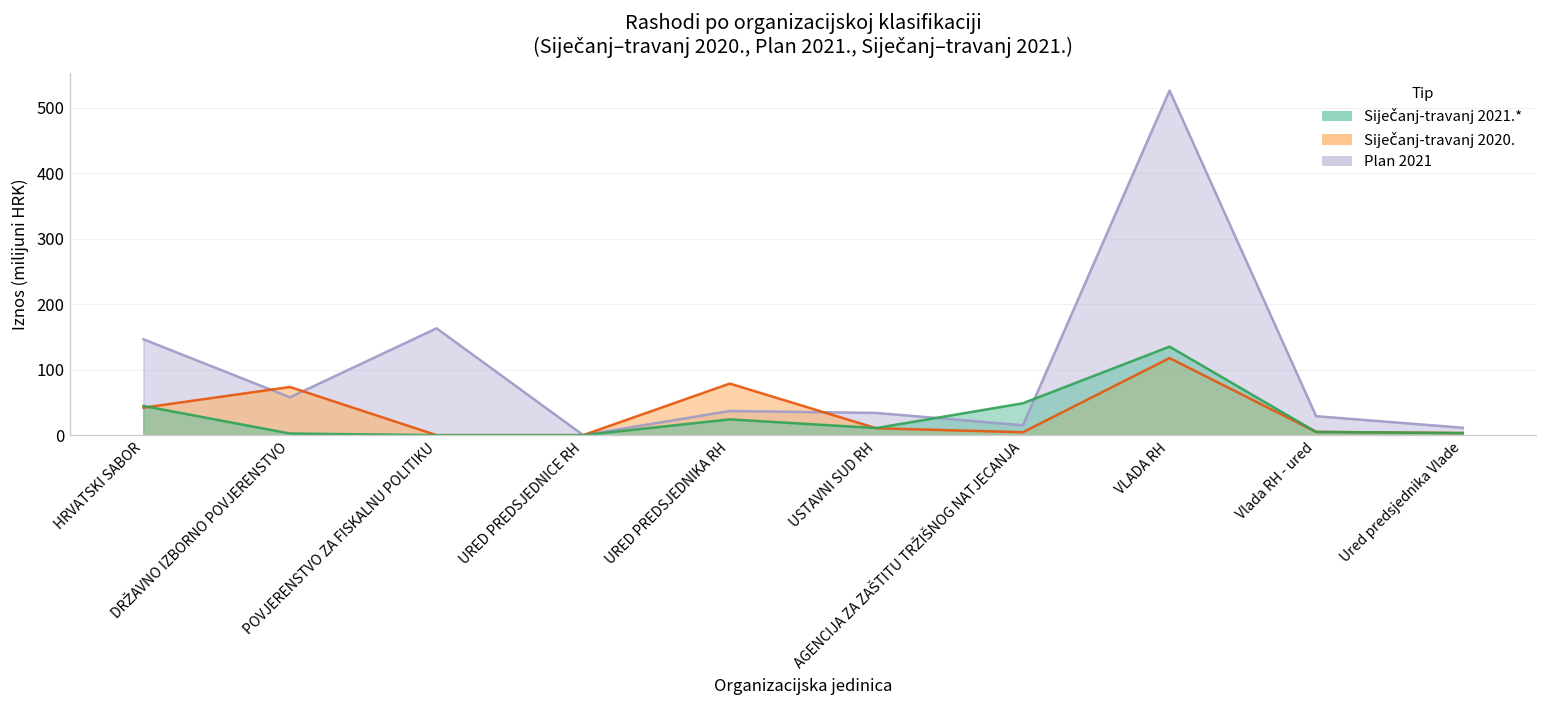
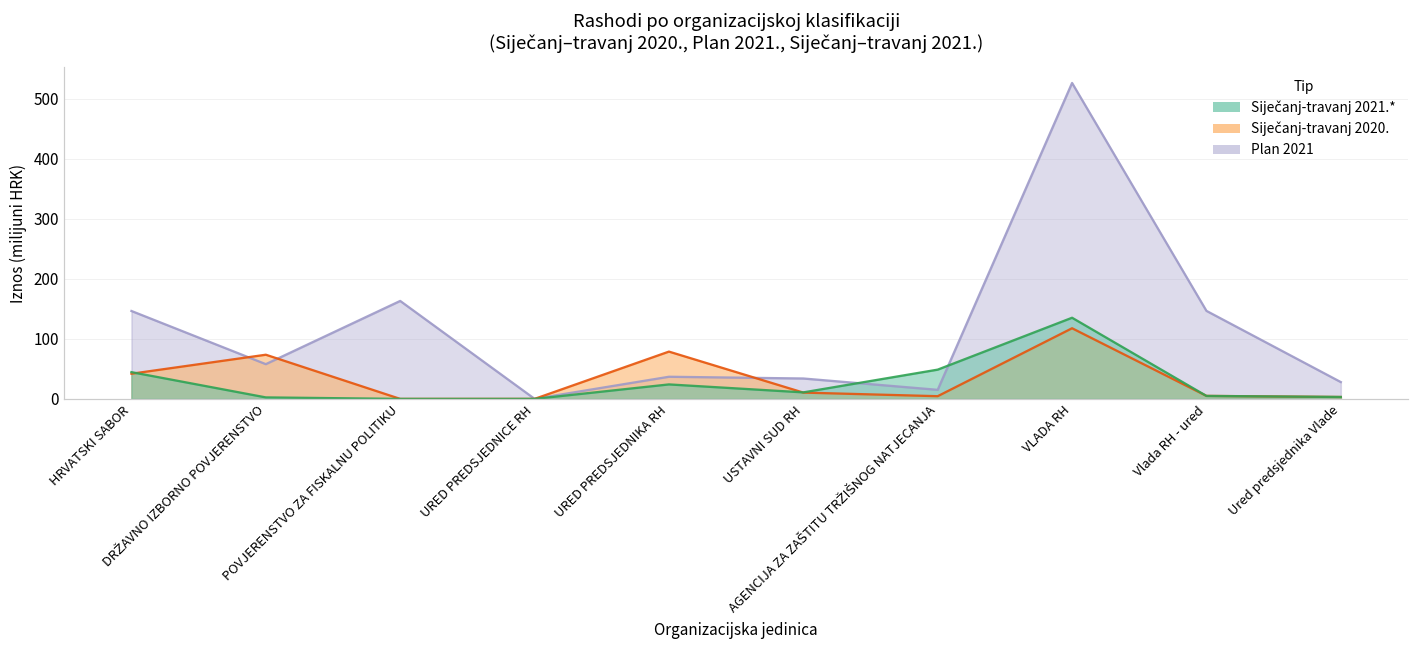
  {
    "Plan 2021": {
      "HRVATSKI SABOR": 150,
      "DRŽAVNO IZBORNO POVJERENSTVO": 60,
      "POVJERENSTVO ZA FISKALNU POLITIKU": 160,
      "URED PREDSJEDNIKA RH": 40,
      "USTAVNI SUD RH": 30,
      "AGENCIJA ZA ZAŠTITU TRŽIŠNOG NATJECANJA": 20,
      "VLADA RH": 530,
-     "Vlada RH - ured": 30,
-     "Ured predsjednika Vlade": 10
+     "Vlada RH - ured": 150,
+     "Ured predsjednika Vlade": 30
    },
    "Siječanj-travanj 2020.": {
      "DRŽAVNO IZBORNO POVJERENSTVO": 70,
      "URED PREDSJEDNIKA RH": 80,
      "AGENCIJA ZA ZAŠTITU TRŽIŠNOG NATJECANJA": 0,
      "VLADA RH": 120
    },
    "Siječanj-travanj 2021.*": {
      "DRŽAVNO IZBORNO POVJERENSTVO": 0,
      "URED PREDSJEDNIKA RH": 20,
      "AGENCIJA ZA ZAŠTITU TRŽIŠNOG NATJECANJA": 50,
      "VLADA RH": 140
    }
  }
